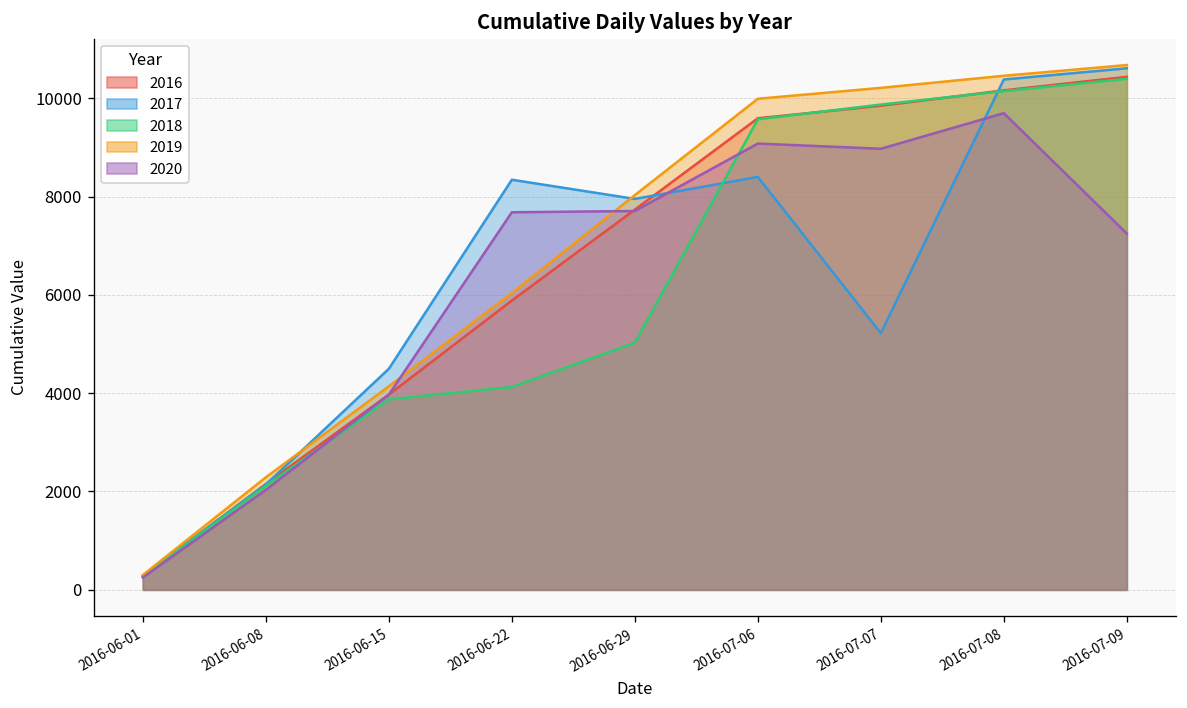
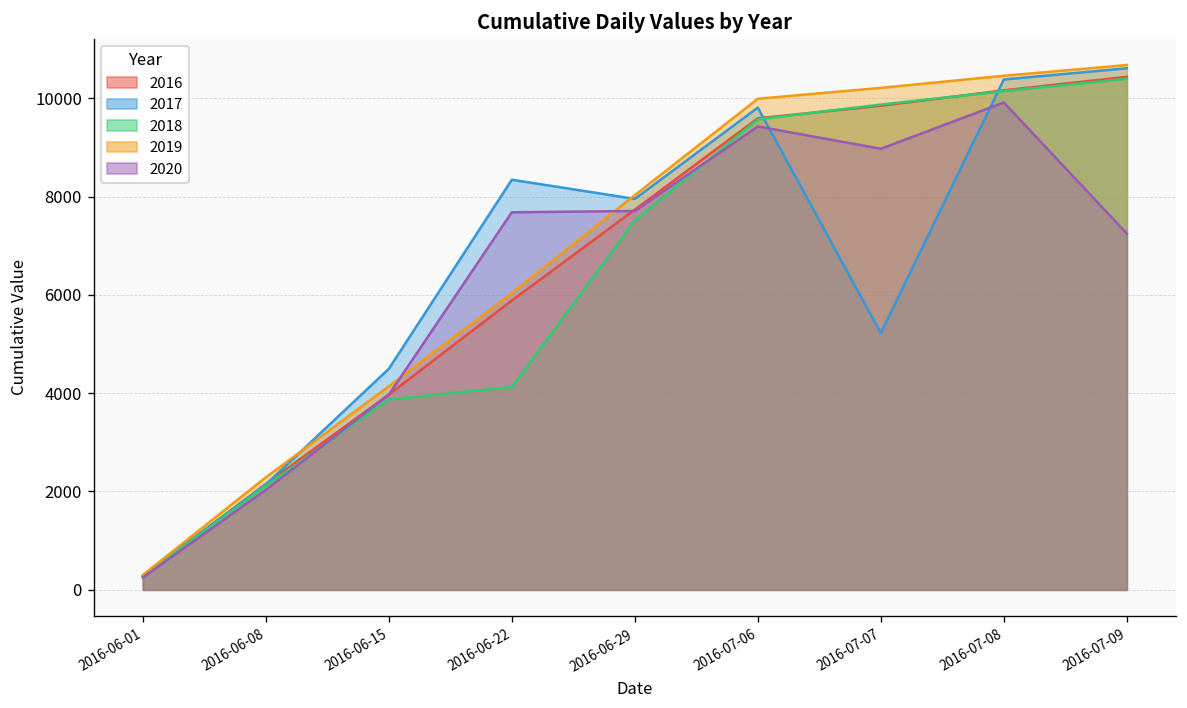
  {
    "2017": {
      "2016-06-15": 4500,
      "2016-06-22": 8300,
      "2016-06-29": 8000,
-     "2016-07-06": 8400,
+     "2016-07-06": 9800,
      "2016-07-07": 5200,
      "2016-07-08": 10400,
      "2016-07-09": 10600
    },
    "2018": {
      "2016-06-15": 3900,
      "2016-06-22": 4100,
-     "2016-06-29": 5000
+     "2016-06-29": 7500
    },
    "2020": {
      "2016-06-08": 2000,
      "2016-06-22": 7700,
-     "2016-07-06": 9100,
+     "2016-07-06": 9400,
      "2016-07-07": 9000,
-     "2016-07-08": 9700,
+     "2016-07-08": 9900,
      "2016-07-09": 7200
    }
  }
